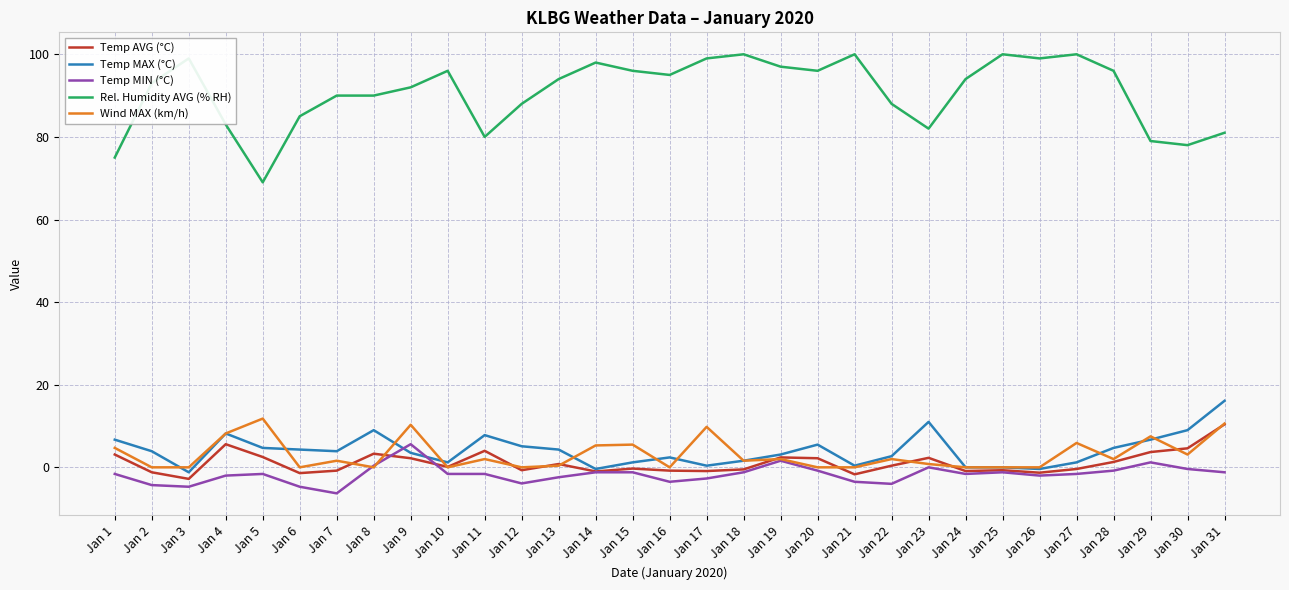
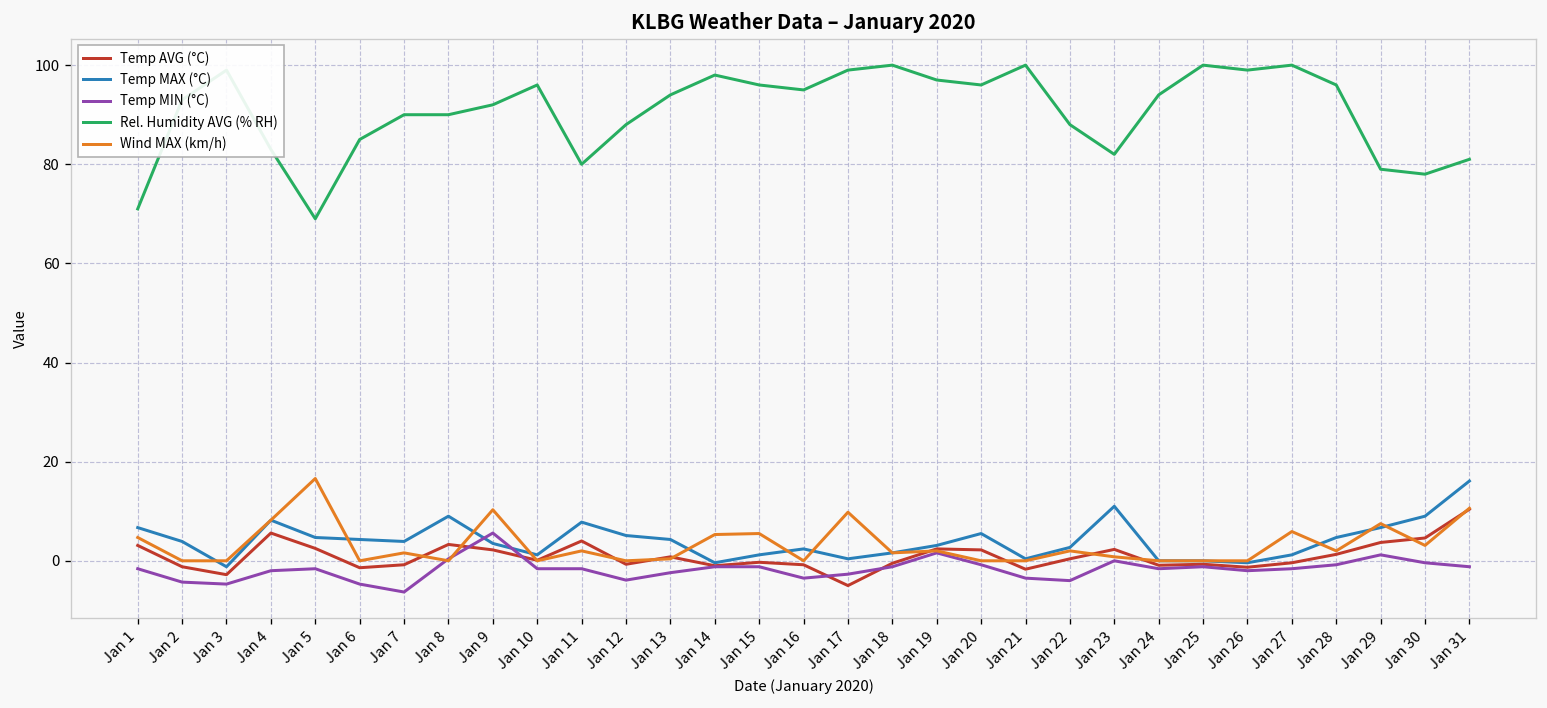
  {
    "Temp AVG (°C)": {
      "Jan 1": 3,
      "Jan 2": -1,
      "Jan 3": -3,
      "Jan 4": 6,
      "Jan 5": 3,
      "Jan 6": -1,
      "Jan 7": -1,
      "Jan 8": 3,
      "Jan 9": 2,
      "Jan 11": 4,
      "Jan 12": -1,
      "Jan 15": 0,
      "Jan 16": -1,
-     "Jan 17": -1,
+     "Jan 17": -5,
      "Jan 18": -1,
      "Jan 20": 2,
      "Jan 21": -2,
      "Jan 22": 0,
      "Jan 23": 2,
      "Jan 24": -1,
      "Jan 26": -1,
      "Jan 27": 0,
      "Jan 28": 1,
      "Jan 29": 4,
      "Jan 30": 5
    },
    "Temp MAX (°C)": {
      "Jan 1": 7,
      "Jan 2": 4,
      "Jan 3": -1,
      "Jan 5": 5,
      "Jan 6": 4,
      "Jan 7": 4,
      "Jan 8": 9,
      "Jan 9": 4,
      "Jan 10": 1,
      "Jan 11": 8,
      "Jan 12": 5,
      "Jan 13": 4,
      "Jan 15": 1,
      "Jan 16": 2,
      "Jan 17": 0,
      "Jan 19": 3,
      "Jan 20": 6,
      "Jan 22": 3,
      "Jan 23": 11,
      "Jan 27": 1,
      "Jan 28": 5,
      "Jan 29": 7,
      "Jan 30": 9,
      "Jan 31": 16
    },
    "Temp MIN (°C)": {
      "Jan 1": -2,
      "Jan 2": -4,
      "Jan 3": -5,
      "Jan 4": -2,
      "Jan 5": -2,
      "Jan 6": -5,
      "Jan 7": -6,
      "Jan 9": 6,
      "Jan 10": -2,
      "Jan 11": -2,
      "Jan 12": -4,
      "Jan 13": -2,
      "Jan 15": -1,
      "Jan 16": -4,
      "Jan 17": -3,
      "Jan 18": -1,
      "Jan 20": -1,
      "Jan 21": -4,
      "Jan 22": -4,
      "Jan 23": 0,
      "Jan 24": -2,
      "Jan 26": -2,
      "Jan 27": -2,
      "Jan 28": -1,
      "Jan 29": 1,
      "Jan 30": 0,
      "Jan 31": -1
    },
    "Rel. Humidity AVG (% RH)": {
-     "Jan 1": 75,
+     "Jan 1": 71,
      "Jan 4": 83,
      "Jan 5": 69,
      "Jan 6": 85,
      "Jan 7": 90,
      "Jan 8": 90,
      "Jan 9": 92,
      "Jan 10": 96,
      "Jan 11": 80,
      "Jan 12": 88,
      "Jan 13": 94,
      "Jan 14": 98,
      "Jan 15": 96,
      "Jan 16": 95,
      "Jan 17": 99,
      "Jan 18": 100,
      "Jan 19": 97,
      "Jan 20": 96,
      "Jan 21": 100,
      "Jan 22": 88,
      "Jan 23": 82,
      "Jan 24": 94,
      "Jan 25": 100,
      "Jan 26": 99,
      "Jan 27": 100,
      "Jan 28": 96,
      "Jan 29": 79,
      "Jan 30": 78,
      "Jan 31": 81
    },
    "Wind MAX (km/h)": {
      "Jan 1": 5,
      "Jan 2": 0,
      "Jan 3": 0,
-     "Jan 5": 12,
+     "Jan 5": 17,
      "Jan 6": 0,
      "Jan 7": 2,
      "Jan 9": 10,
      "Jan 11": 2,
      "Jan 12": 0,
      "Jan 14": 5,
      "Jan 15": 6,
      "Jan 16": 0,
      "Jan 17": 10,
      "Jan 20": 0,
      "Jan 22": 2,
      "Jan 23": 1,
      "Jan 27": 6,
      "Jan 28": 2,
      "Jan 29": 8,
      "Jan 30": 3
    }
  }
